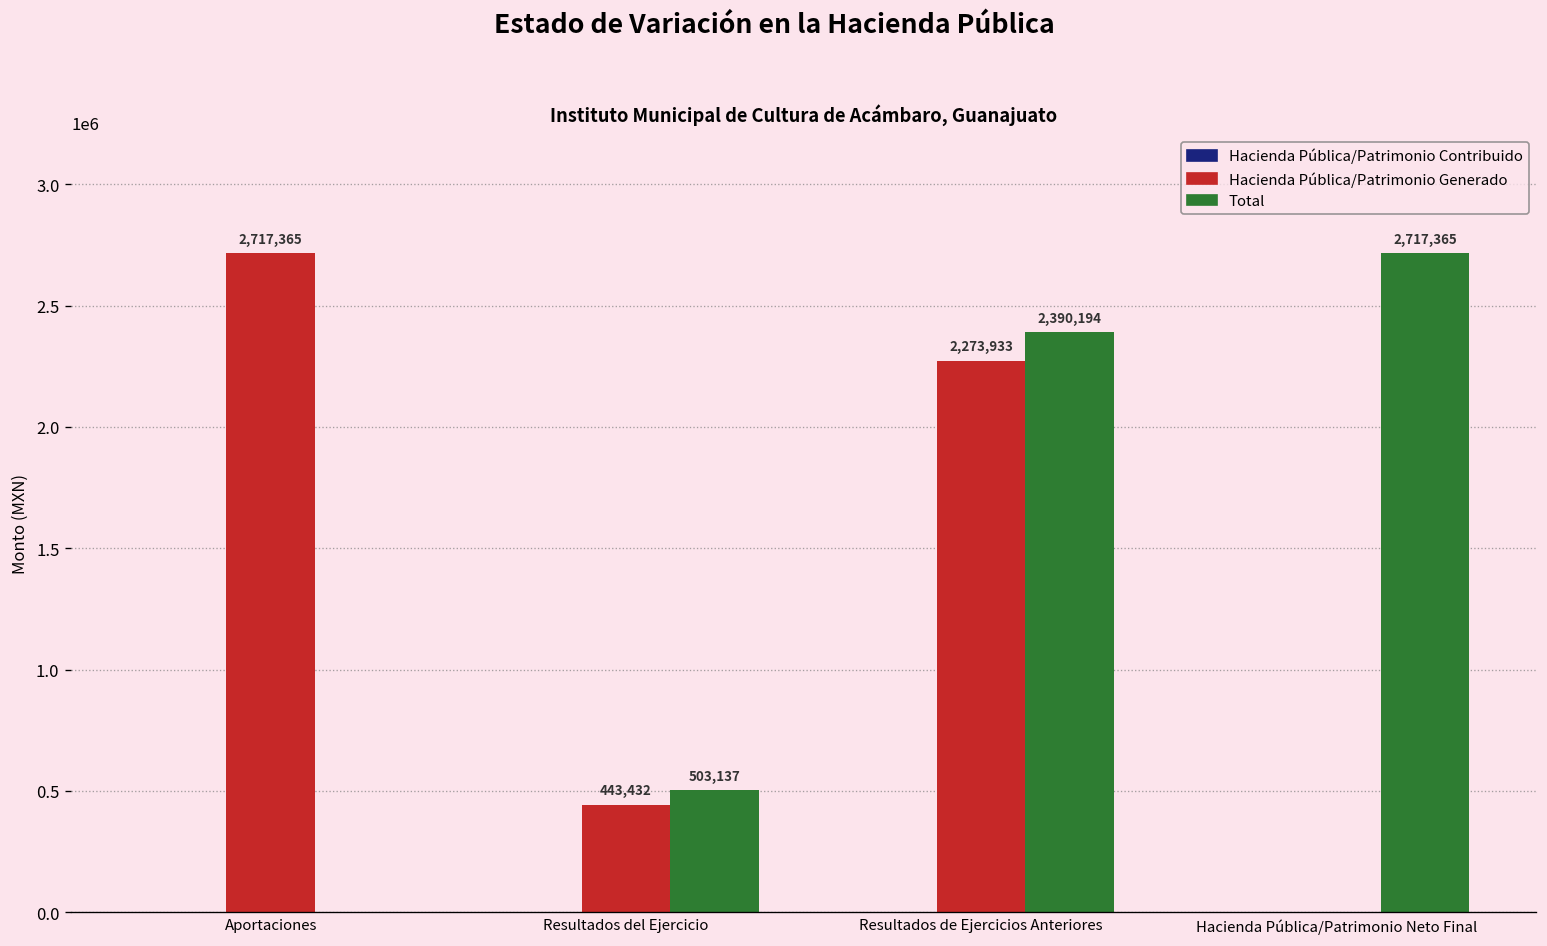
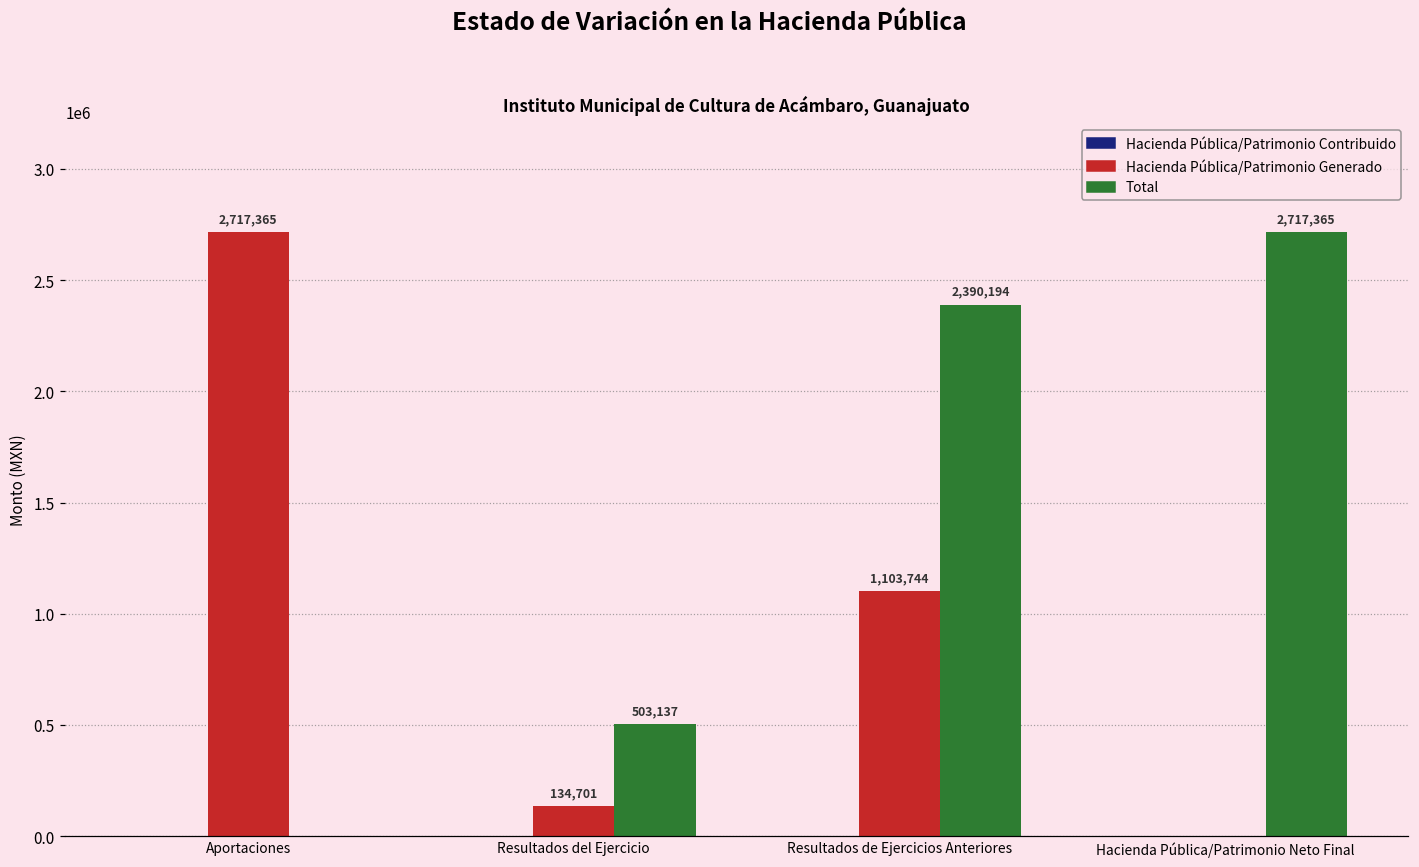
  {
    "Hacienda Pública/Patrimonio Contribuido": {
      "Aportaciones": "0",
      "Resultados del Ejercicio": "0",
      "Resultados de Ejercicios Anteriores": "0",
      "Hacienda Pública/Patrimonio Neto Final": "0"
    },
    "Hacienda Pública/Patrimonio Generado": {
      "Aportaciones": "2,717,365",
-     "Resultados del Ejercicio": "443,432",
-     "Resultados de Ejercicios Anteriores": "2,273,933"
+     "Resultados del Ejercicio": "134,701",
+     "Resultados de Ejercicios Anteriores": "1,103,744"
    },
    "Total": {
      "Resultados del Ejercicio": "503,137",
      "Resultados de Ejercicios Anteriores": "2,390,194",
      "Hacienda Pública/Patrimonio Neto Final": "2,717,365"
    }
  }
